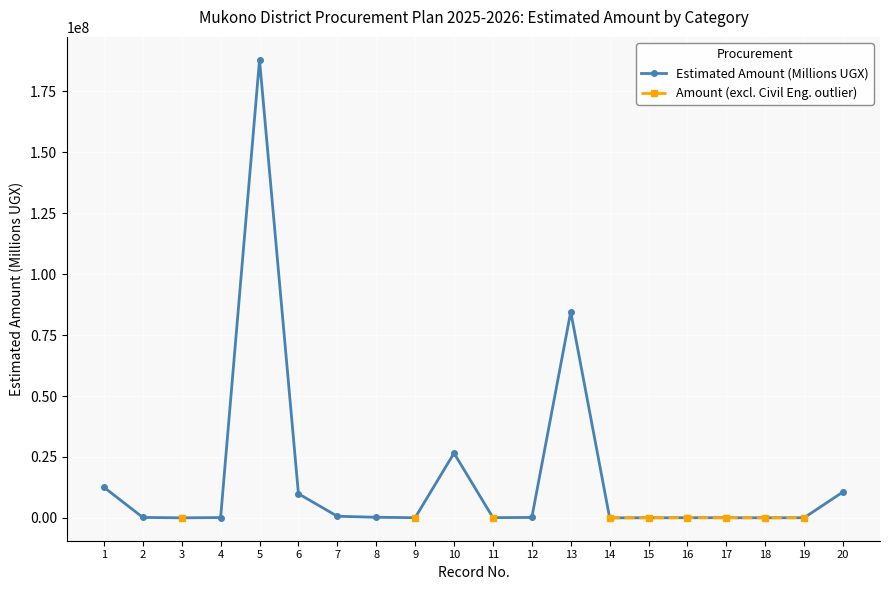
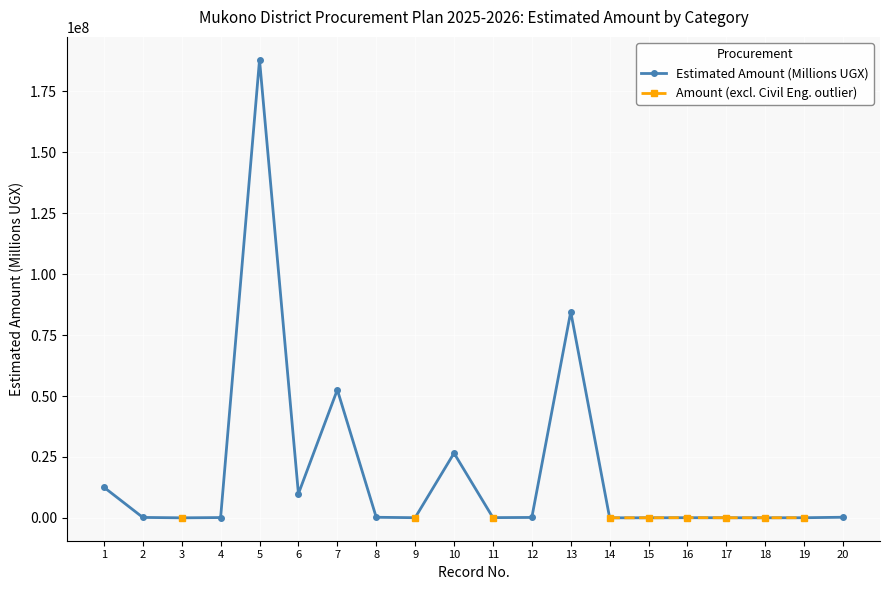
  {
    "Estimated Amount (Millions UGX)": {
      "1": 13000000,
      "2": 0,
      "4": 0,
      "5": 188000000,
      "6": 10000000,
-     "7": 1000000,
+     "7": 53000000,
      "8": 0,
      "10": 27000000,
      "12": 0,
      "13": 85000000,
-     "20": 11000000
+     "20": 0
    }
  }
